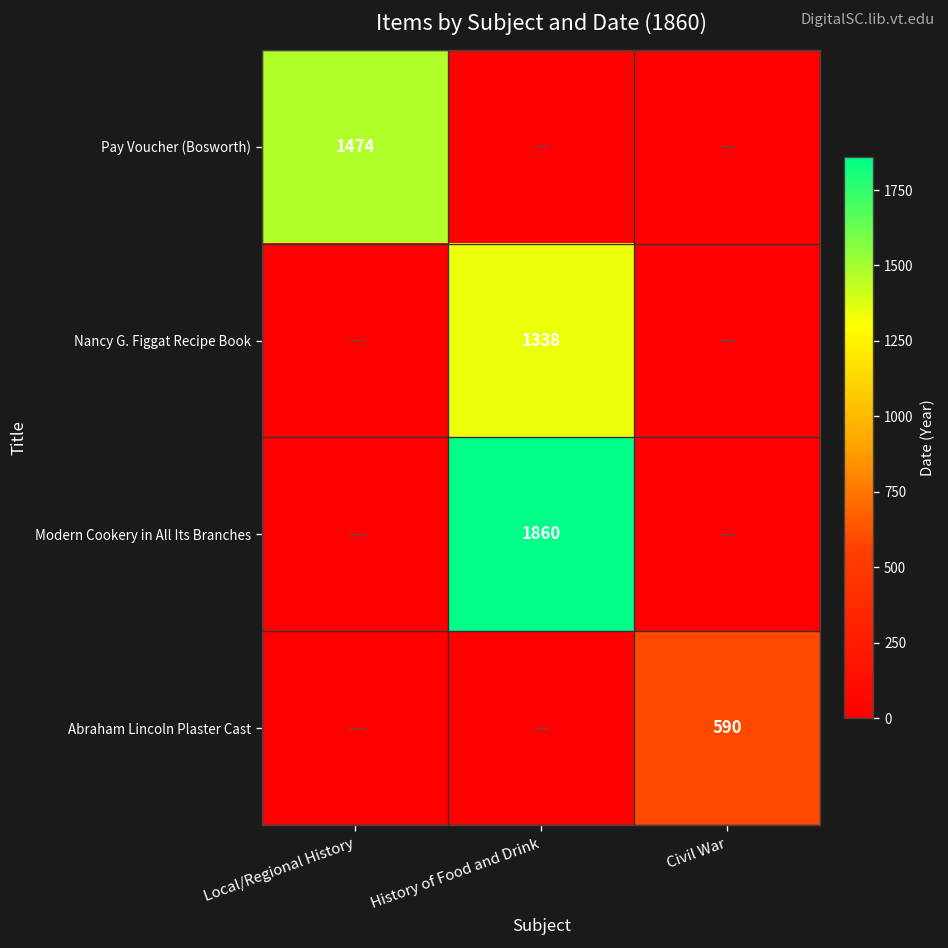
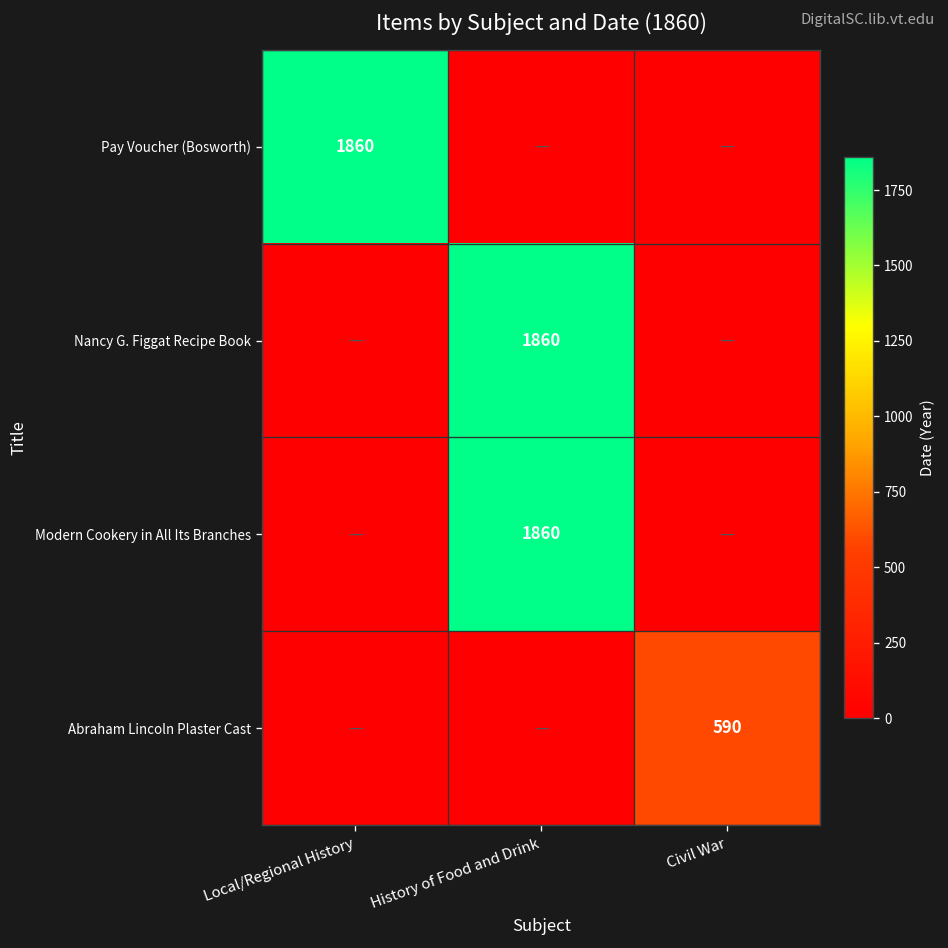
  {
    "Pay Voucher (Bosworth)": {
-     "Local/Regional History": 1474
+     "Local/Regional History": 1860
    },
    "Nancy G. Figgat Recipe Book": {
-     "History of Food and Drink": 1338
+     "History of Food and Drink": 1860
    },
    "Modern Cookery in All Its Branches": {
      "History of Food and Drink": 1860
    },
    "Abraham Lincoln Plaster Cast": {
      "Civil War": 590
    }
  }
